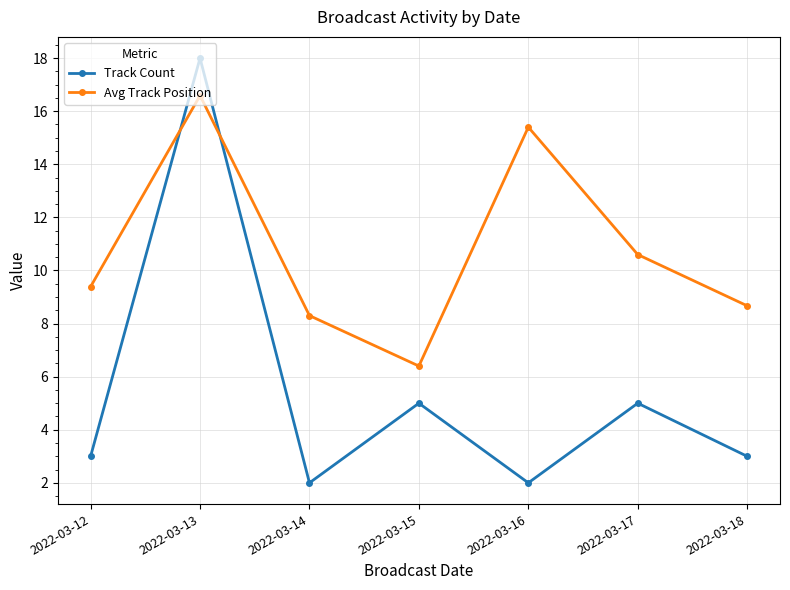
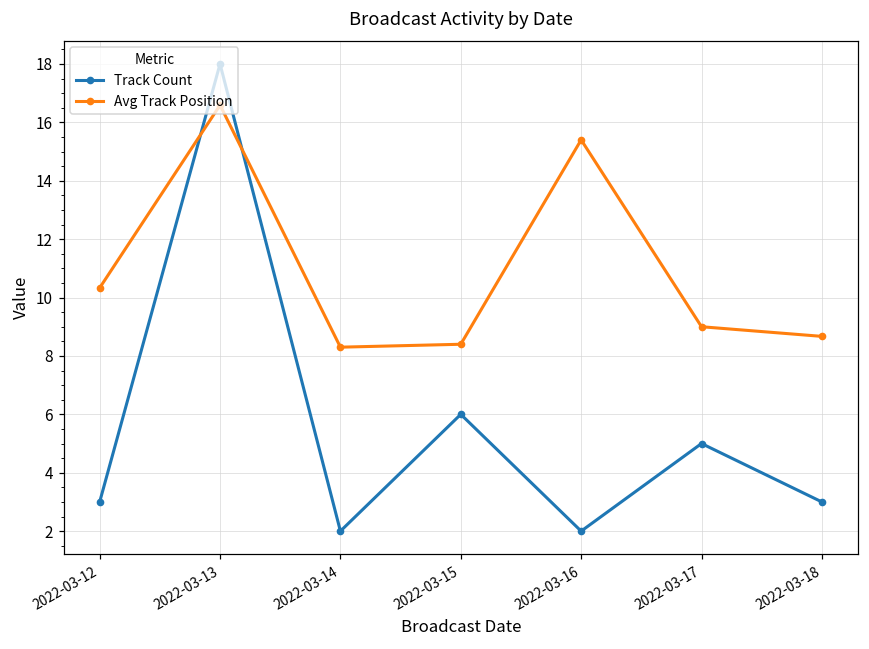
  {
    "Track Count": {
      "2022-03-12": 3,
      "2022-03-14": 2,
-     "2022-03-15": 5,
+     "2022-03-15": 6,
      "2022-03-16": 2,
      "2022-03-17": 5,
      "2022-03-18": 3
    },
    "Avg Track Position": {
-     "2022-03-12": 9.4,
+     "2022-03-12": 10.3,
      "2022-03-14": 8.3,
-     "2022-03-15": 6.4,
+     "2022-03-15": 8.4,
      "2022-03-16": 15.4,
-     "2022-03-17": 10.6,
+     "2022-03-17": 9.0,
      "2022-03-18": 8.7
    }
  }
